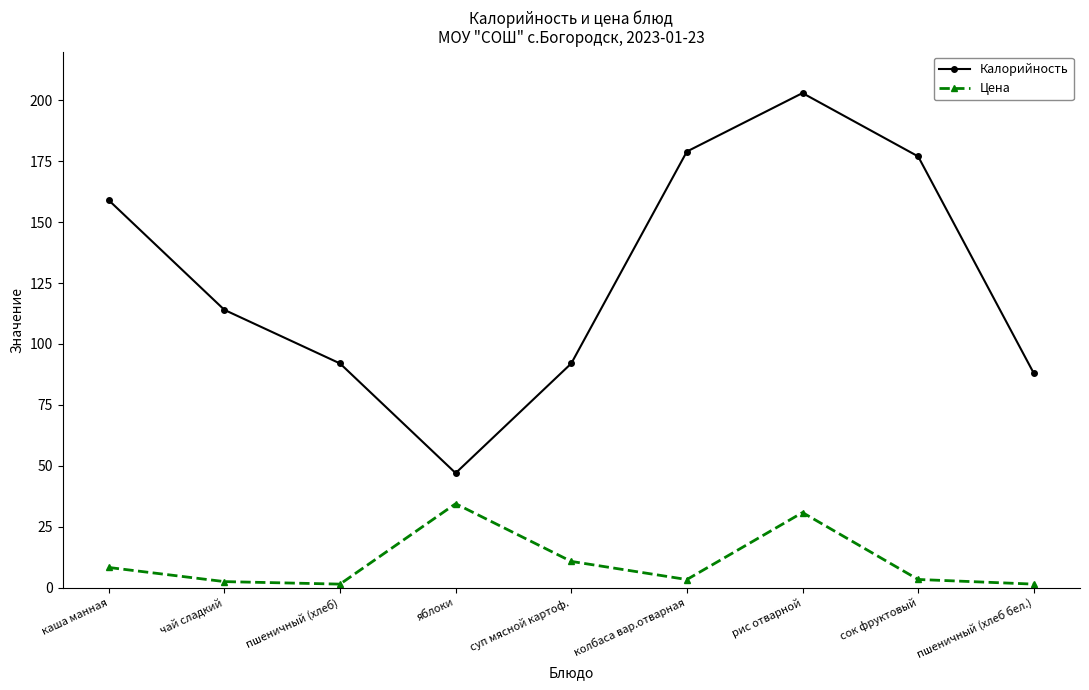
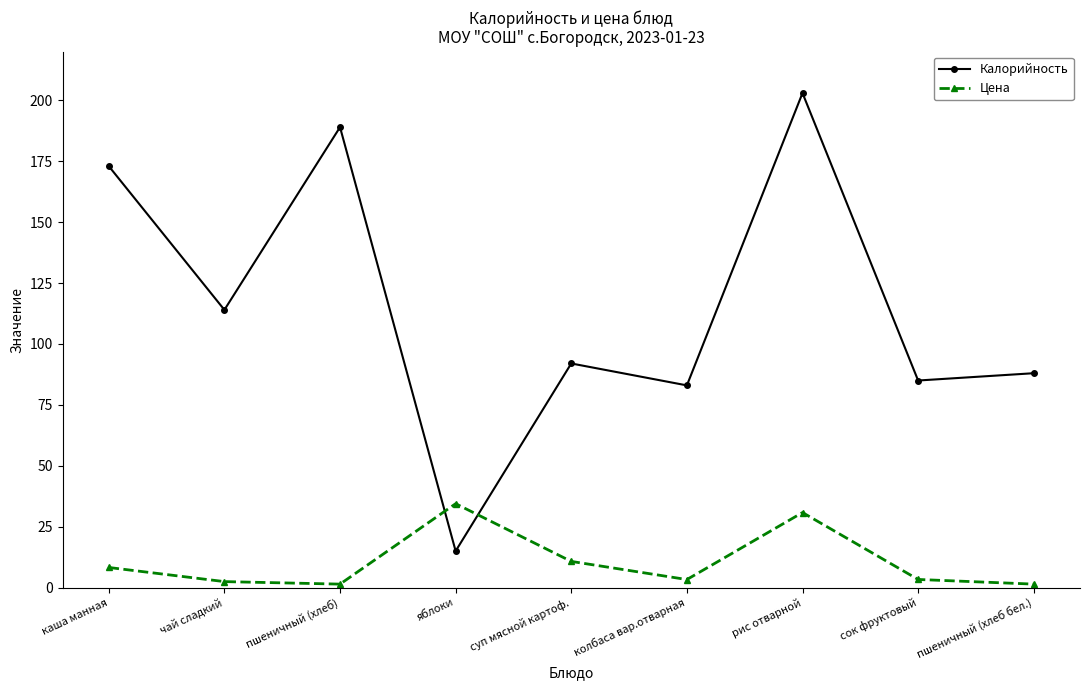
  {
    "Калорийность": {
-     "каша манная": 159,
+     "каша манная": 173,
      "чай сладкий": 114,
-     "пшеничный (хлеб)": 92,
-     "яблоки": 47,
+     "пшеничный (хлеб)": 189,
+     "яблоки": 15,
      "суп мясной картоф.": 92,
-     "колбаса вар.отварная": 179,
+     "колбаса вар.отварная": 83,
      "рис отварной": 203,
-     "сок фруктовый": 177,
+     "сок фруктовый": 85,
      "пшеничный (хлеб бел.)": 88
    },
    "Цена": {
      "каша манная": 8,
      "чай сладкий": 2,
      "пшеничный (хлеб)": 1,
      "яблоки": 34,
      "суп мясной картоф.": 11,
      "колбаса вар.отварная": 3,
      "рис отварной": 31,
      "сок фруктовый": 3,
      "пшеничный (хлеб бел.)": 1
    }
  }
